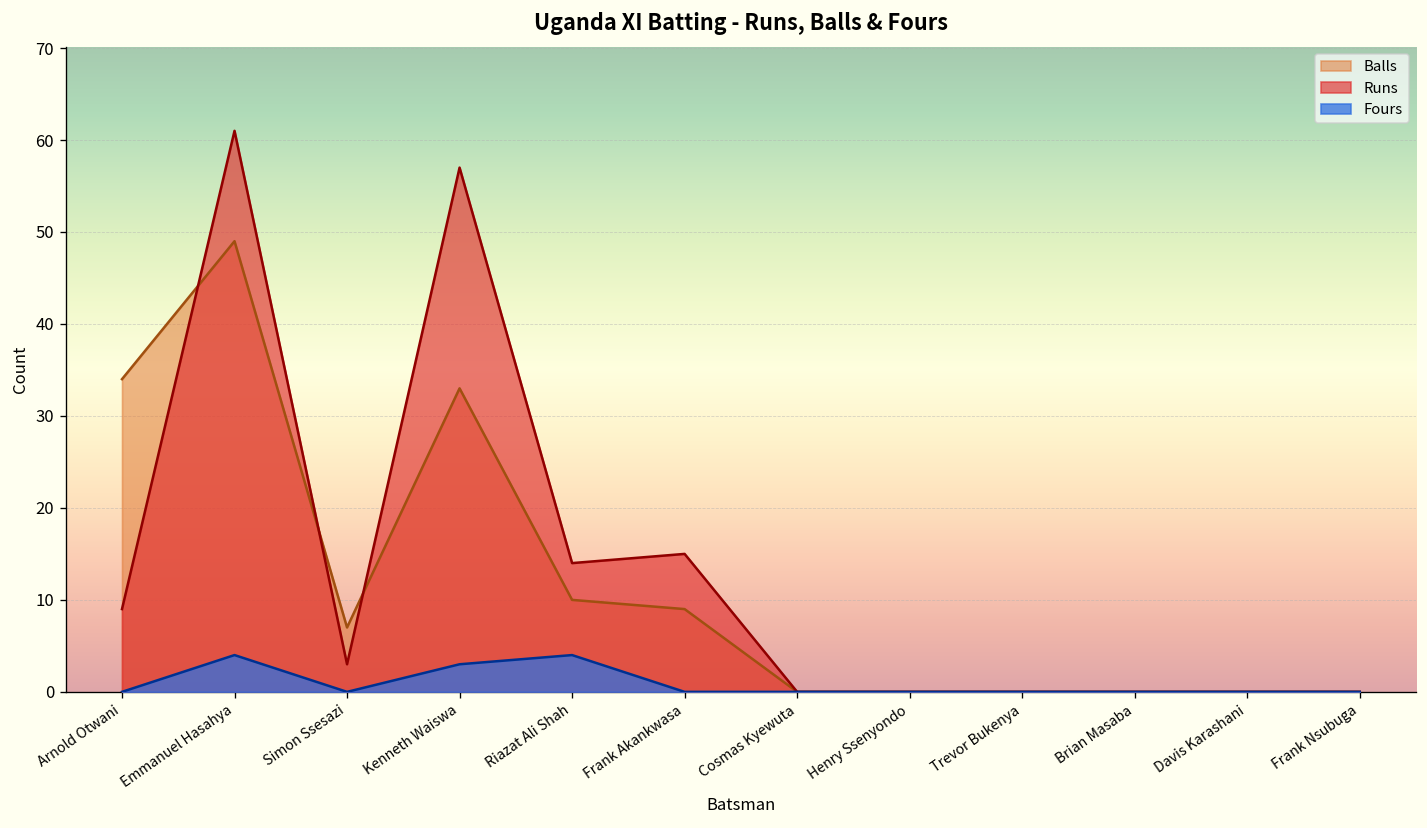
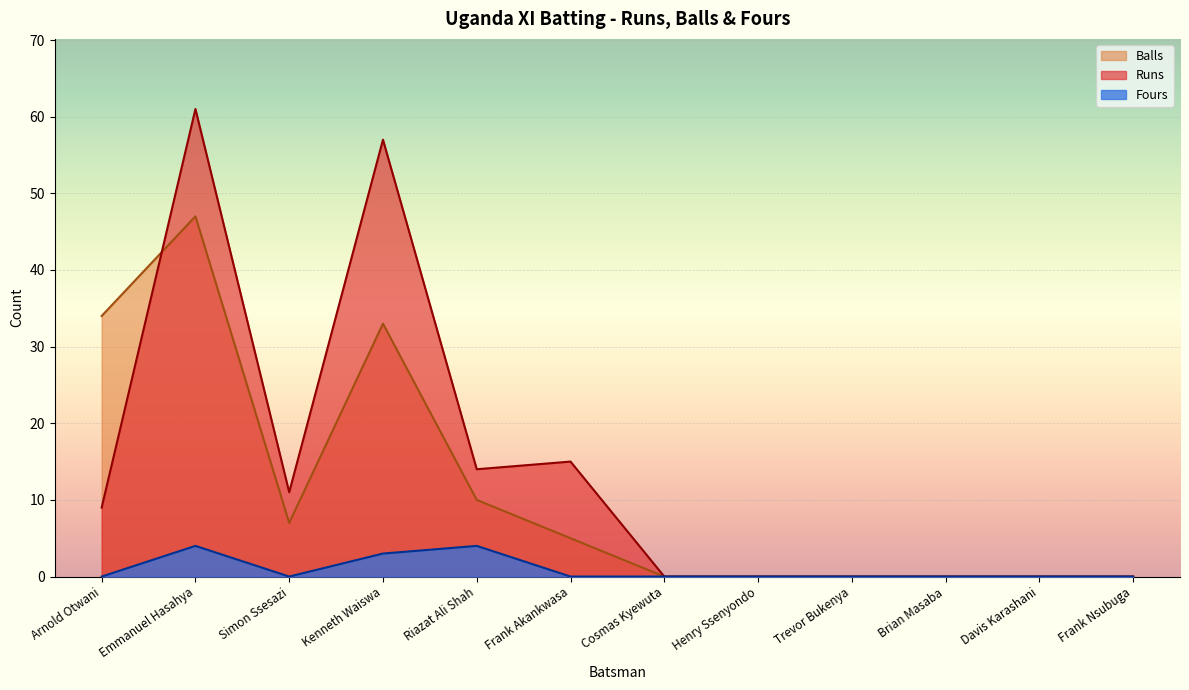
  {
    "Balls": {
      "Arnold Otwani": 34,
-     "Emmanuel Hasahya": 49,
+     "Emmanuel Hasahya": 47,
      "Simon Ssesazi": 7,
      "Kenneth Waiswa": 33,
      "Riazat Ali Shah": 10,
-     "Frank Akankwasa": 9
+     "Frank Akankwasa": 5
    },
    "Runs": {
      "Arnold Otwani": 9,
      "Emmanuel Hasahya": 61,
-     "Simon Ssesazi": 3,
+     "Simon Ssesazi": 11,
      "Kenneth Waiswa": 57,
      "Riazat Ali Shah": 14,
      "Frank Akankwasa": 15
    },
    "Fours": {
      "Arnold Otwani": 0,
      "Emmanuel Hasahya": 4,
      "Simon Ssesazi": 0,
      "Kenneth Waiswa": 3,
      "Riazat Ali Shah": 4,
      "Frank Akankwasa": 0
    }
  }
